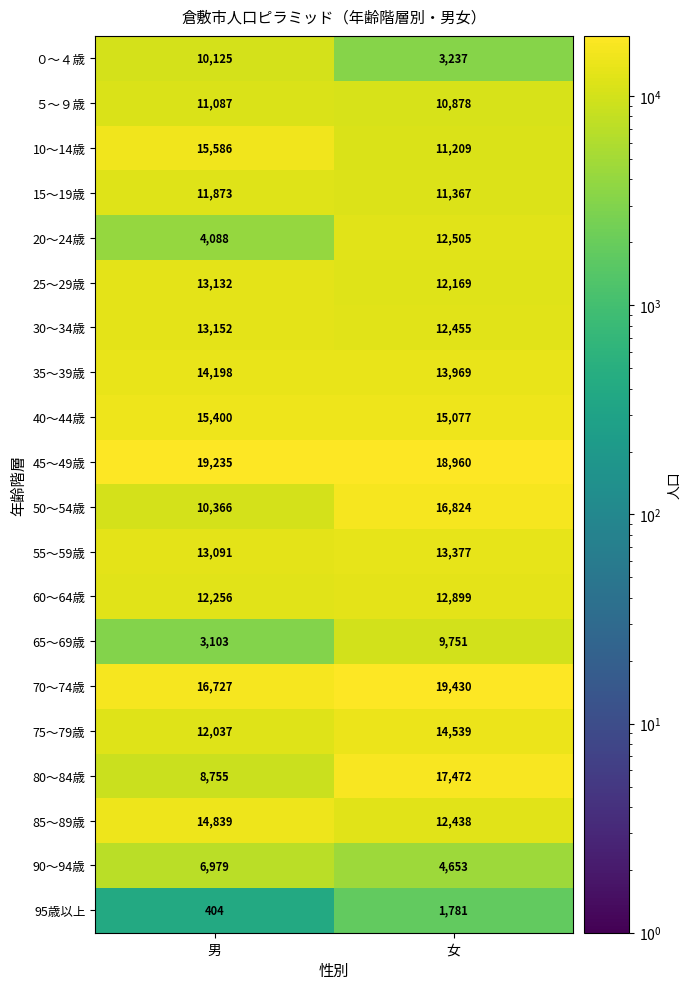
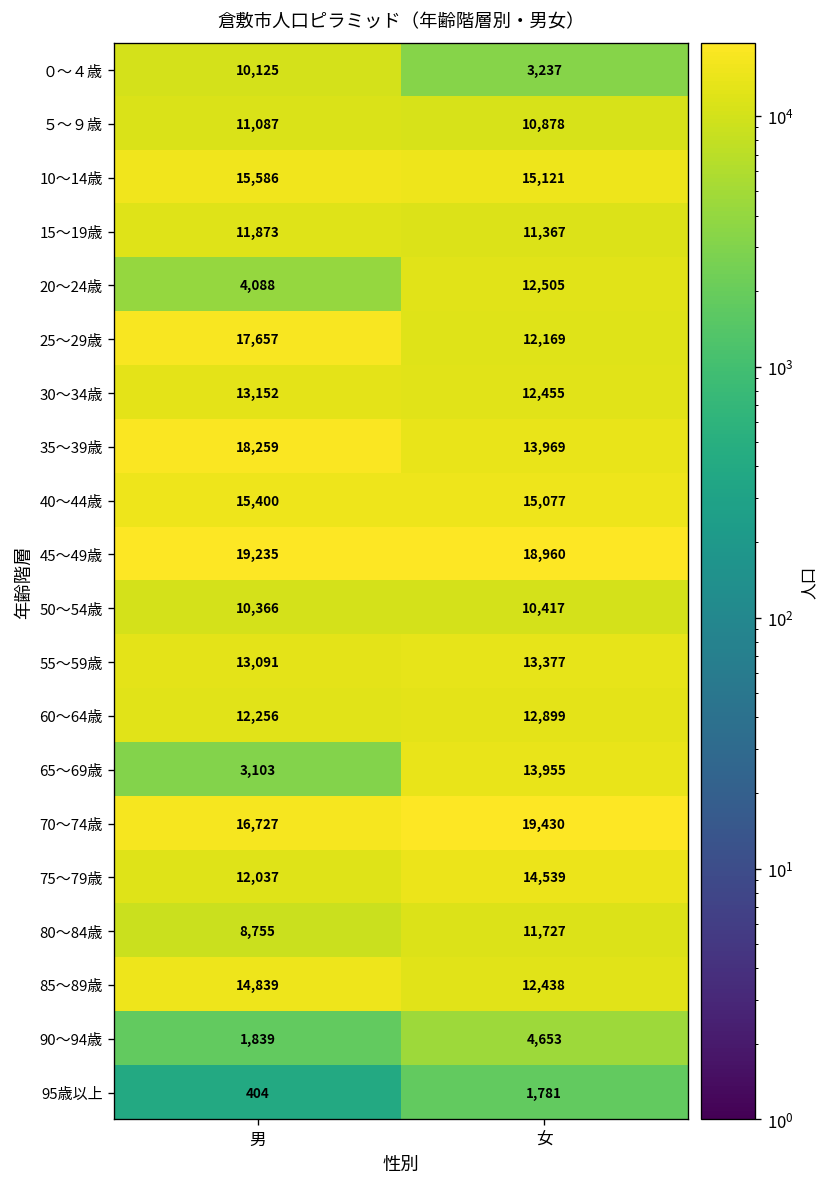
  {
    "０～４歳": {
      "男": "10,125",
      "女": "3,237"
    },
    "５～９歳": {
      "男": "11,087",
      "女": "10,878"
    },
    "10～14歳": {
      "男": "15,586",
-     "女": "11,209"
+     "女": "15,121"
    },
    "15～19歳": {
      "男": "11,873",
      "女": "11,367"
    },
    "20～24歳": {
      "男": "4,088",
      "女": "12,505"
    },
    "25～29歳": {
-     "男": "13,132",
+     "男": "17,657",
      "女": "12,169"
    },
    "30～34歳": {
      "男": "13,152",
      "女": "12,455"
    },
    "35～39歳": {
-     "男": "14,198",
+     "男": "18,259",
      "女": "13,969"
    },
    "40～44歳": {
      "男": "15,400",
      "女": "15,077"
    },
    "45～49歳": {
      "男": "19,235",
      "女": "18,960"
    },
    "50～54歳": {
      "男": "10,366",
-     "女": "16,824"
+     "女": "10,417"
    },
    "55～59歳": {
      "男": "13,091",
      "女": "13,377"
    },
    "60～64歳": {
      "男": "12,256",
      "女": "12,899"
    },
    "65～69歳": {
      "男": "3,103",
-     "女": "9,751"
+     "女": "13,955"
    },
    "70～74歳": {
      "男": "16,727",
      "女": "19,430"
    },
    "75～79歳": {
      "男": "12,037",
      "女": "14,539"
    },
    "80～84歳": {
      "男": "8,755",
-     "女": "17,472"
+     "女": "11,727"
    },
    "85～89歳": {
      "男": "14,839",
      "女": "12,438"
    },
    "90～94歳": {
-     "男": "6,979",
+     "男": "1,839",
      "女": "4,653"
    },
    "95歳以上": {
      "男": "404",
      "女": "1,781"
    }
  }
